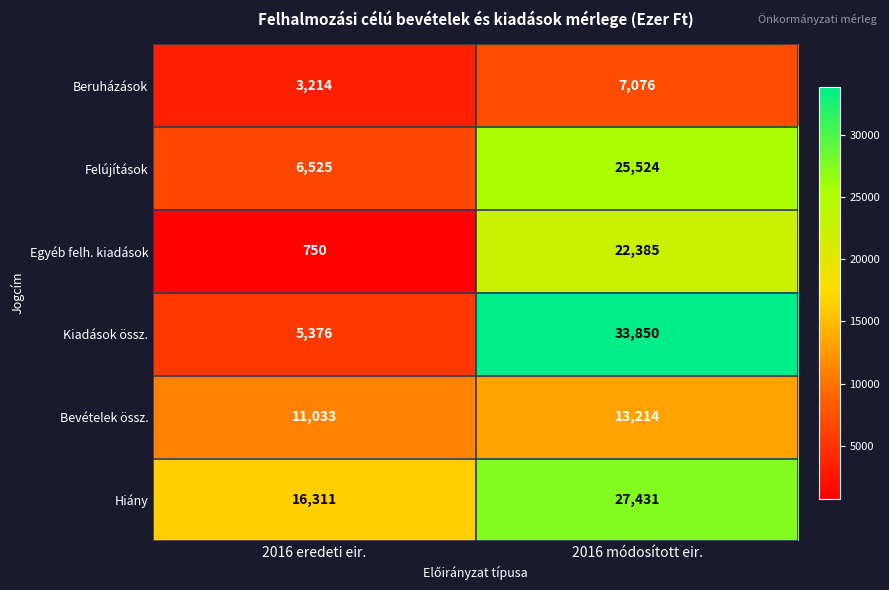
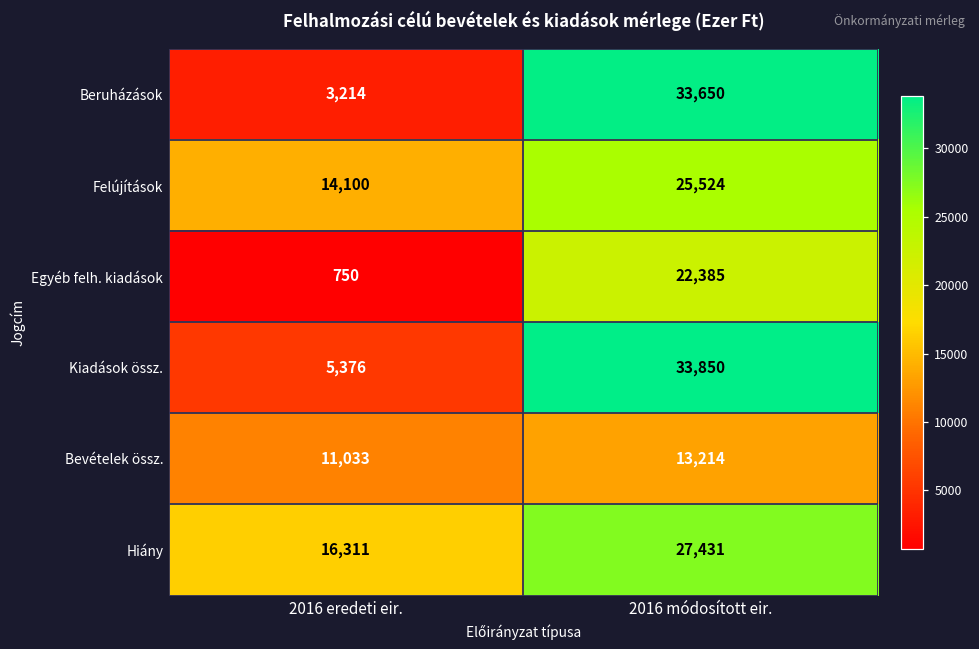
  {
    "Beruházások": {
      "2016 eredeti eir.": "3,214",
-     "2016 módosított eir.": "7,076"
+     "2016 módosított eir.": "33,650"
    },
    "Felújítások": {
-     "2016 eredeti eir.": "6,525",
+     "2016 eredeti eir.": "14,100",
      "2016 módosított eir.": "25,524"
    },
    "Egyéb felh. kiadások": {
      "2016 eredeti eir.": "750",
      "2016 módosított eir.": "22,385"
    },
    "Kiadások össz.": {
      "2016 eredeti eir.": "5,376",
      "2016 módosított eir.": "33,850"
    },
    "Bevételek össz.": {
      "2016 eredeti eir.": "11,033",
      "2016 módosított eir.": "13,214"
    },
    "Hiány": {
      "2016 eredeti eir.": "16,311",
      "2016 módosított eir.": "27,431"
    }
  }
